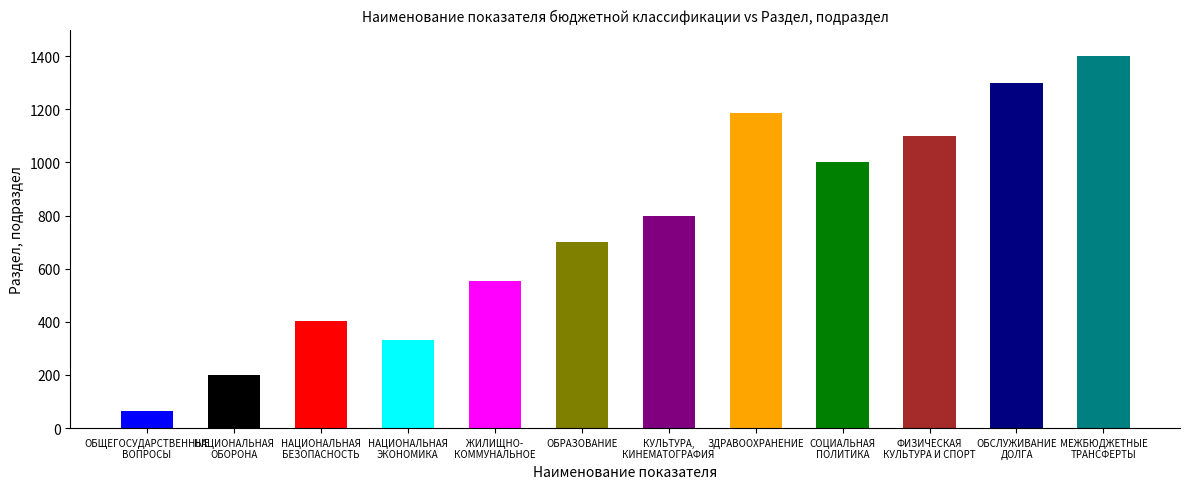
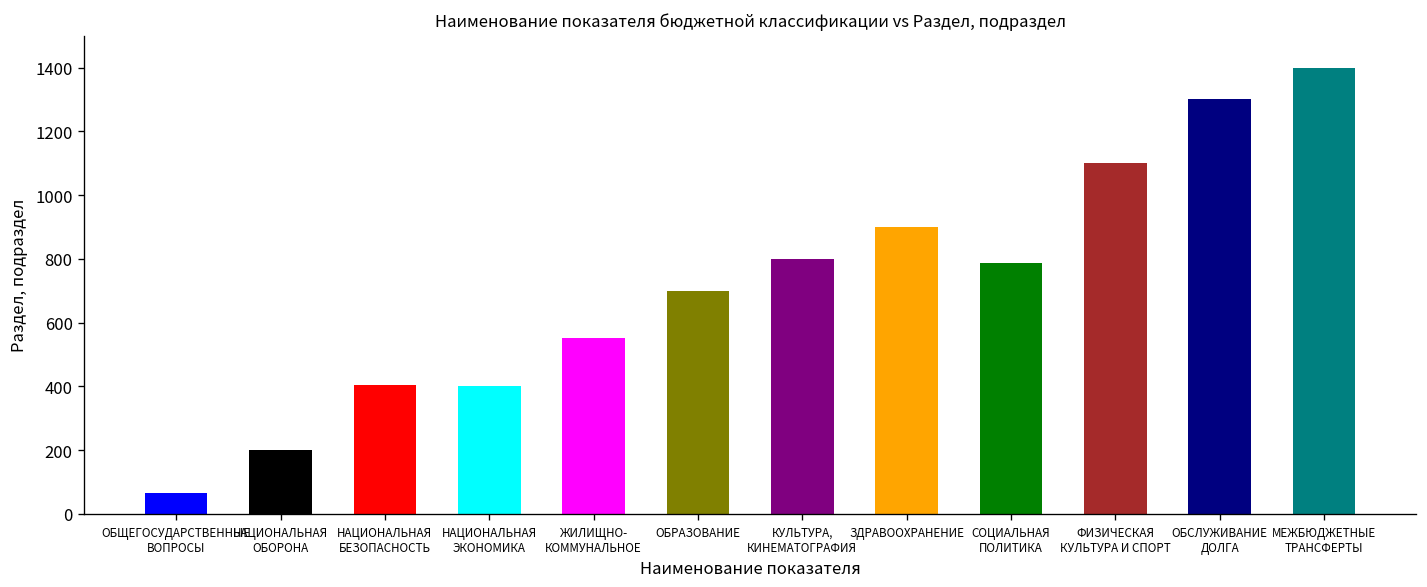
  {
    "ОБЩЕГОСУДАРСТВЕННЫЕ ВОПРОСЫ": 70,
    "НАЦИОНАЛЬНАЯ БЕЗОПАСНОСТЬ": 400,
-   "НАЦИОНАЛЬНАЯ ЭКОНОМИКА": 330,
+   "НАЦИОНАЛЬНАЯ ЭКОНОМИКА": 400,
    "ЖИЛИЩНО- КОММУНАЛЬНОЕ": 550,
    "ОБРАЗОВАНИЕ": 700,
    "КУЛЬТУРА, КИНЕМАТОГРАФИЯ": 800,
-   "ЗДРАВООХРАНЕНИЕ": 1190,
-   "СОЦИАЛЬНАЯ ПОЛИТИКА": 1000,
+   "ЗДРАВООХРАНЕНИЕ": 900,
+   "СОЦИАЛЬНАЯ ПОЛИТИКА": 790,
    "ФИЗИЧЕСКАЯ КУЛЬТУРА И СПОРТ": 1100,
    "ОБСЛУЖИВАНИЕ ДОЛГА": 1300,
    "МЕЖБЮДЖЕТНЫЕ ТРАНСФЕРТЫ": 1400
  }
